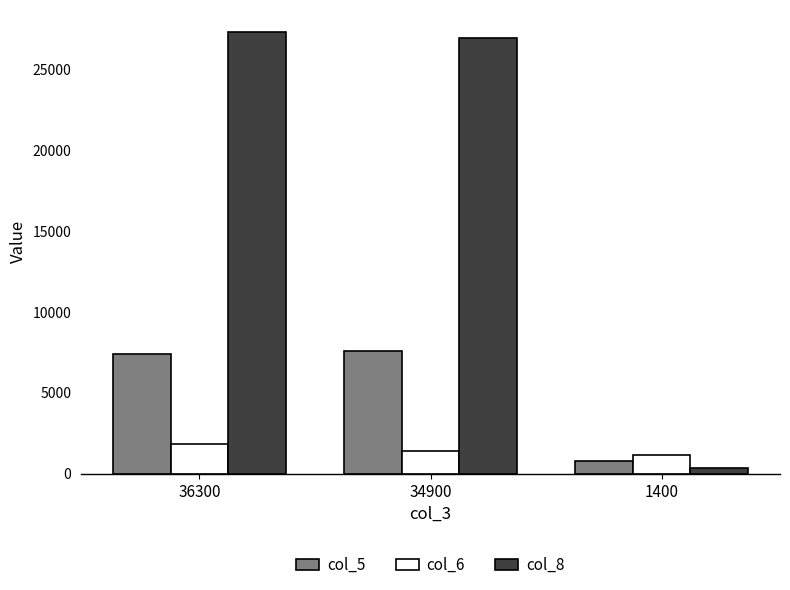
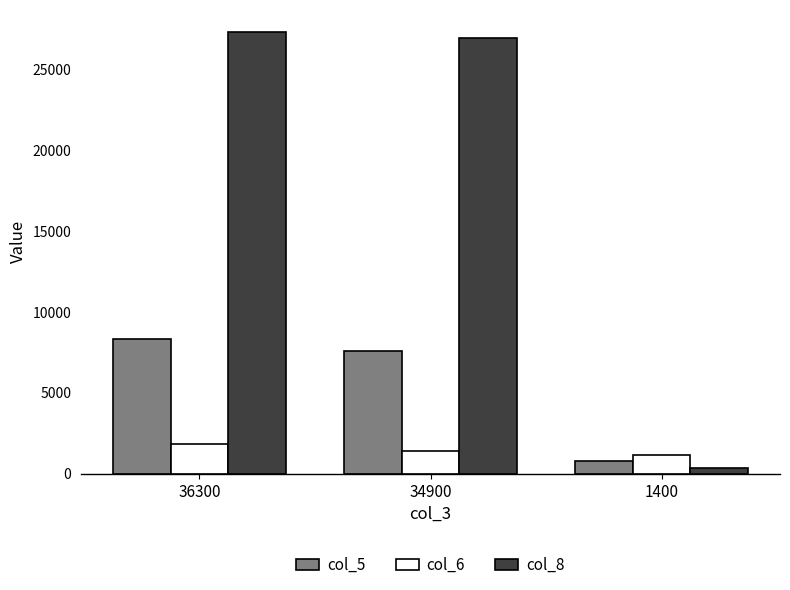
  {
    "col_5": {
-     "36300": 7400,
+     "36300": 8300,
      "34900": 7600,
      "1400": 800
    },
    "col_6": {
      "36300": 1800,
      "34900": 1400,
      "1400": 1200
    },
    "col_8": {
      "36300": 27300,
      "34900": 26900,
      "1400": 400
    }
  }
